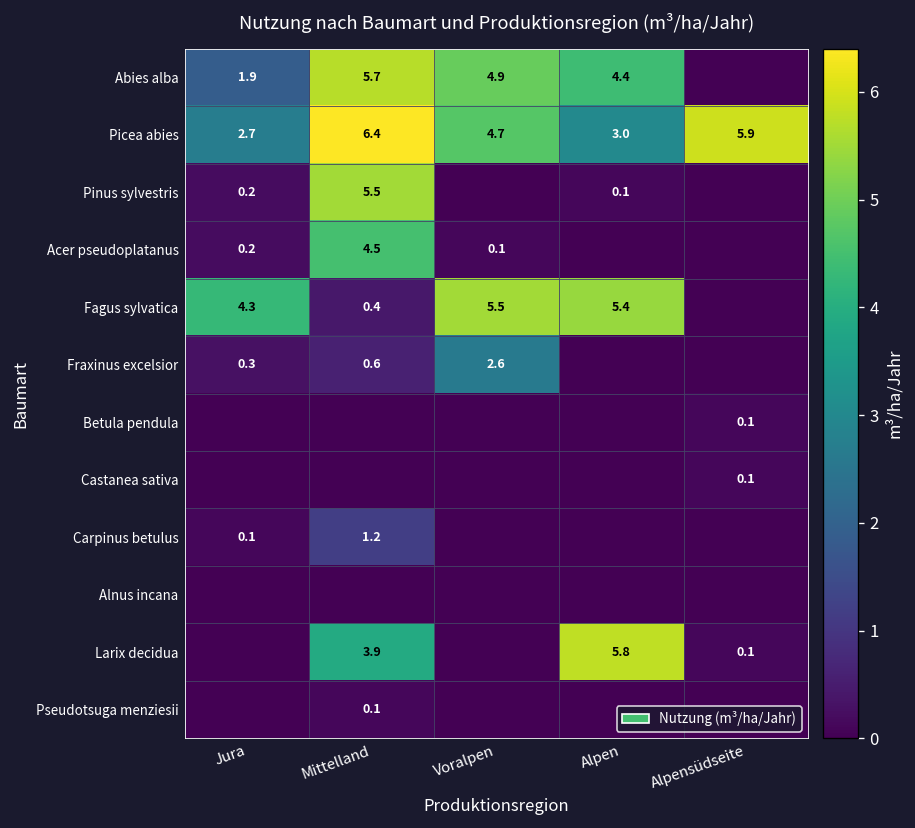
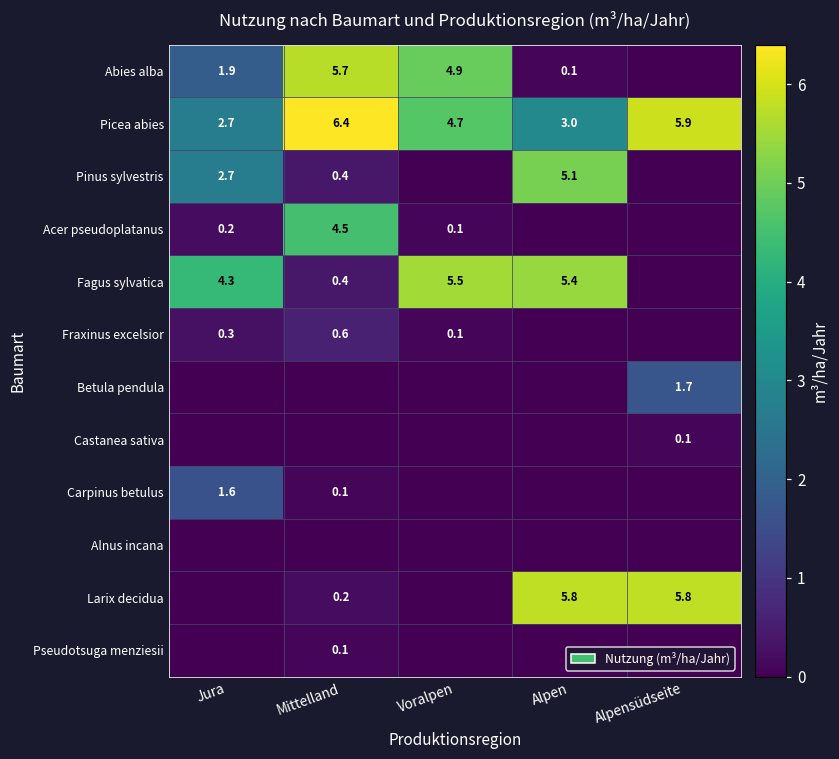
  {
    "Abies alba": {
      "Jura": 1.9,
      "Mittelland": 5.7,
      "Voralpen": 4.9,
-     "Alpen": 4.4
+     "Alpen": 0.1
    },
    "Picea abies": {
      "Jura": 2.7,
      "Mittelland": 6.4,
      "Voralpen": 4.7,
      "Alpen": 3.0,
      "Alpensüdseite": 5.9
    },
    "Pinus sylvestris": {
-     "Jura": 0.2,
-     "Mittelland": 5.5,
-     "Alpen": 0.1
+     "Jura": 2.7,
+     "Mittelland": 0.4,
+     "Alpen": 5.1
    },
    "Acer pseudoplatanus": {
      "Jura": 0.2,
      "Mittelland": 4.5,
      "Voralpen": 0.1
    },
    "Fagus sylvatica": {
      "Jura": 4.3,
      "Mittelland": 0.4,
      "Voralpen": 5.5,
      "Alpen": 5.4
    },
    "Fraxinus excelsior": {
      "Jura": 0.3,
      "Mittelland": 0.6,
-     "Voralpen": 2.6
+     "Voralpen": 0.1
    },
    "Betula pendula": {
-     "Alpensüdseite": 0.1
+     "Alpensüdseite": 1.7
    },
    "Castanea sativa": {
      "Alpensüdseite": 0.1
    },
    "Carpinus betulus": {
-     "Jura": 0.1,
-     "Mittelland": 1.2
+     "Jura": 1.6,
+     "Mittelland": 0.1
    },
    "Larix decidua": {
-     "Mittelland": 3.9,
+     "Mittelland": 0.2,
      "Alpen": 5.8,
-     "Alpensüdseite": 0.1
+     "Alpensüdseite": 5.8
    },
    "Pseudotsuga menziesii": {
      "Mittelland": 0.1
    }
  }
